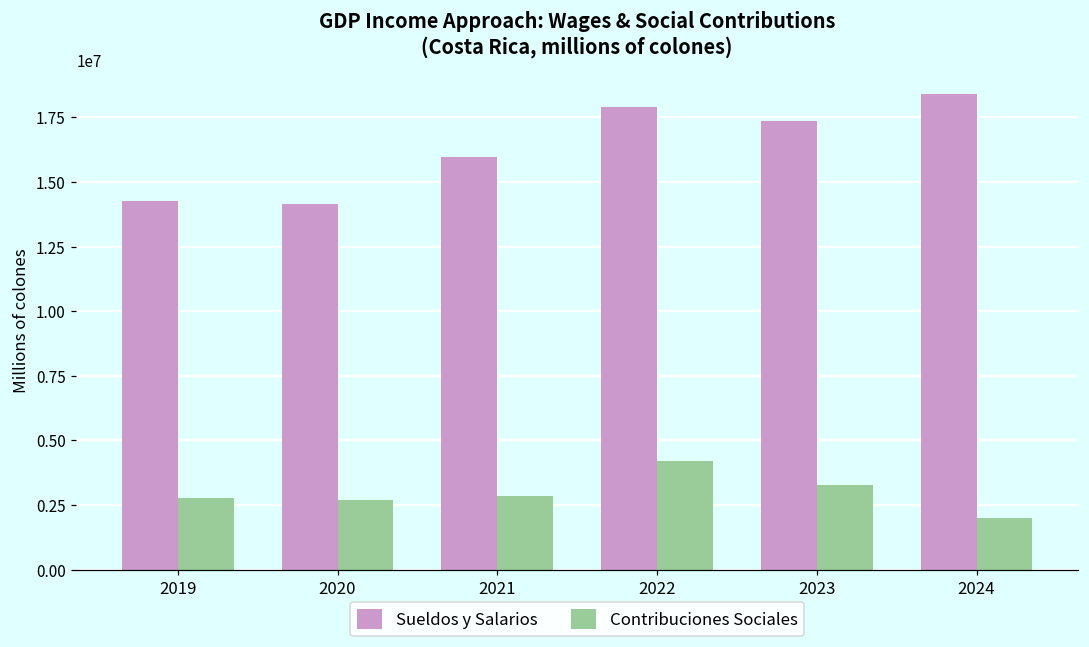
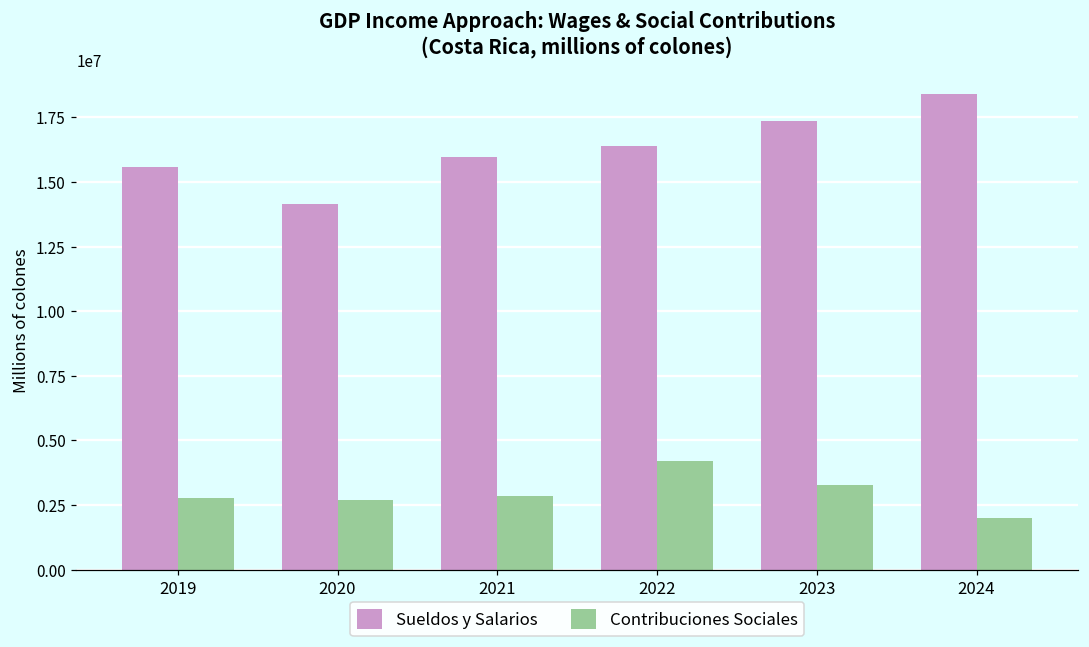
  {
    "Sueldos y Salarios": {
-     "2019": 14300000,
+     "2019": 15600000,
      "2020": 14100000,
      "2021": 15900000,
-     "2022": 17900000,
+     "2022": 16400000,
      "2023": 17300000,
      "2024": 18400000
    },
    "Contribuciones Sociales": {
      "2019": 2800000,
      "2020": 2700000,
      "2021": 2800000,
      "2022": 4200000,
      "2023": 3300000,
      "2024": 2000000
    }
  }
